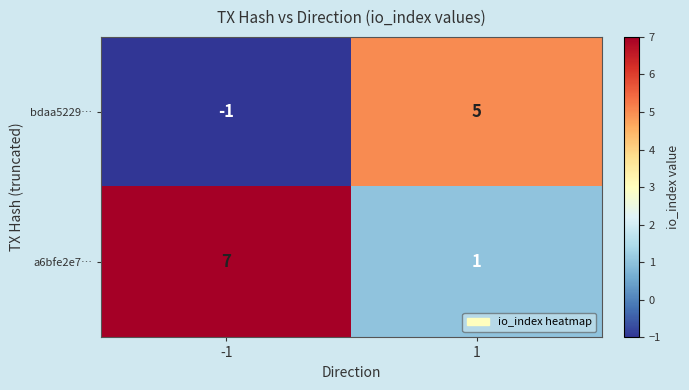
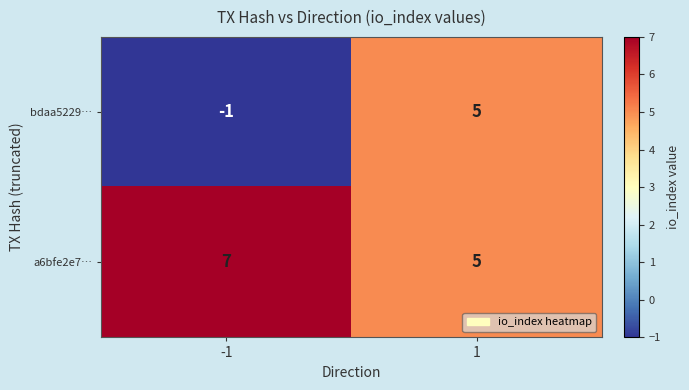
  {
    "bdaa5229…": {
      "-1": -1,
      "1": 5
    },
    "a6bfe2e7…": {
      "-1": 7,
-     "1": 1
+     "1": 5
    }
  }
